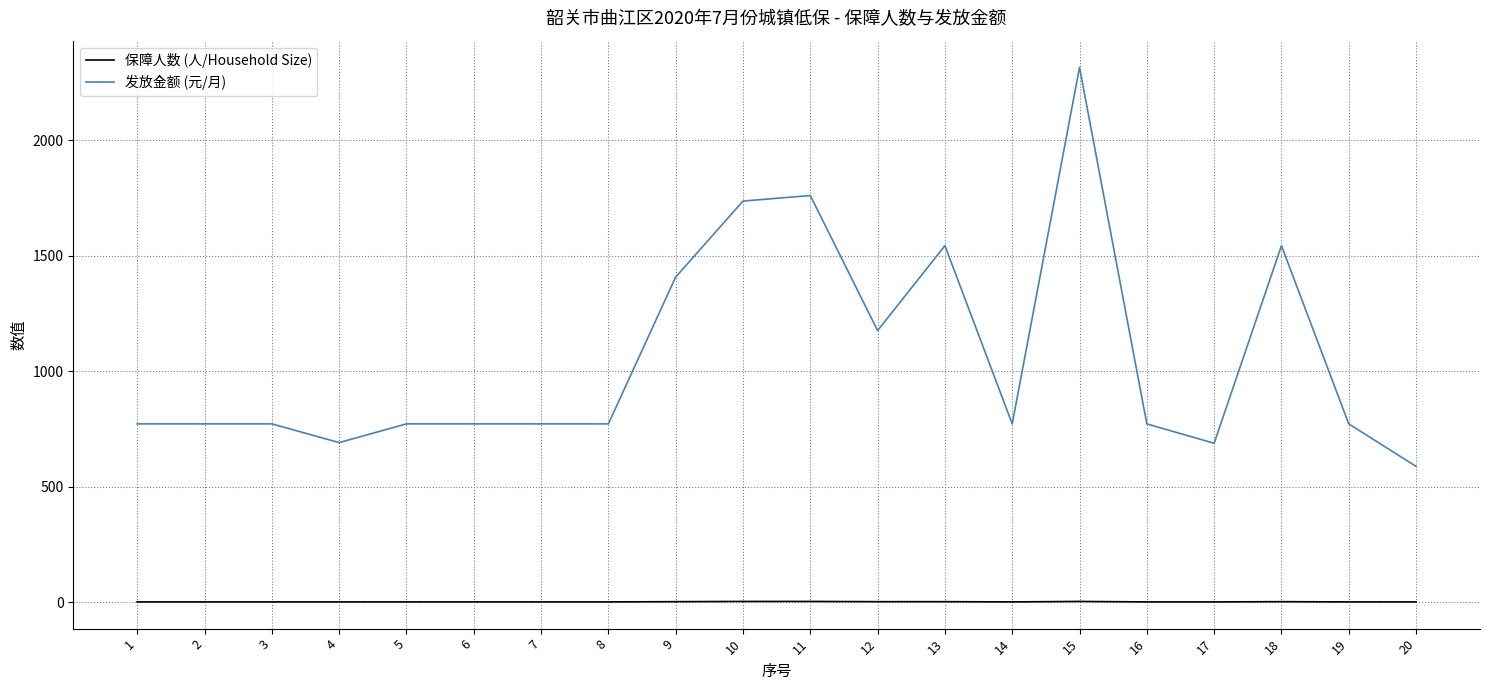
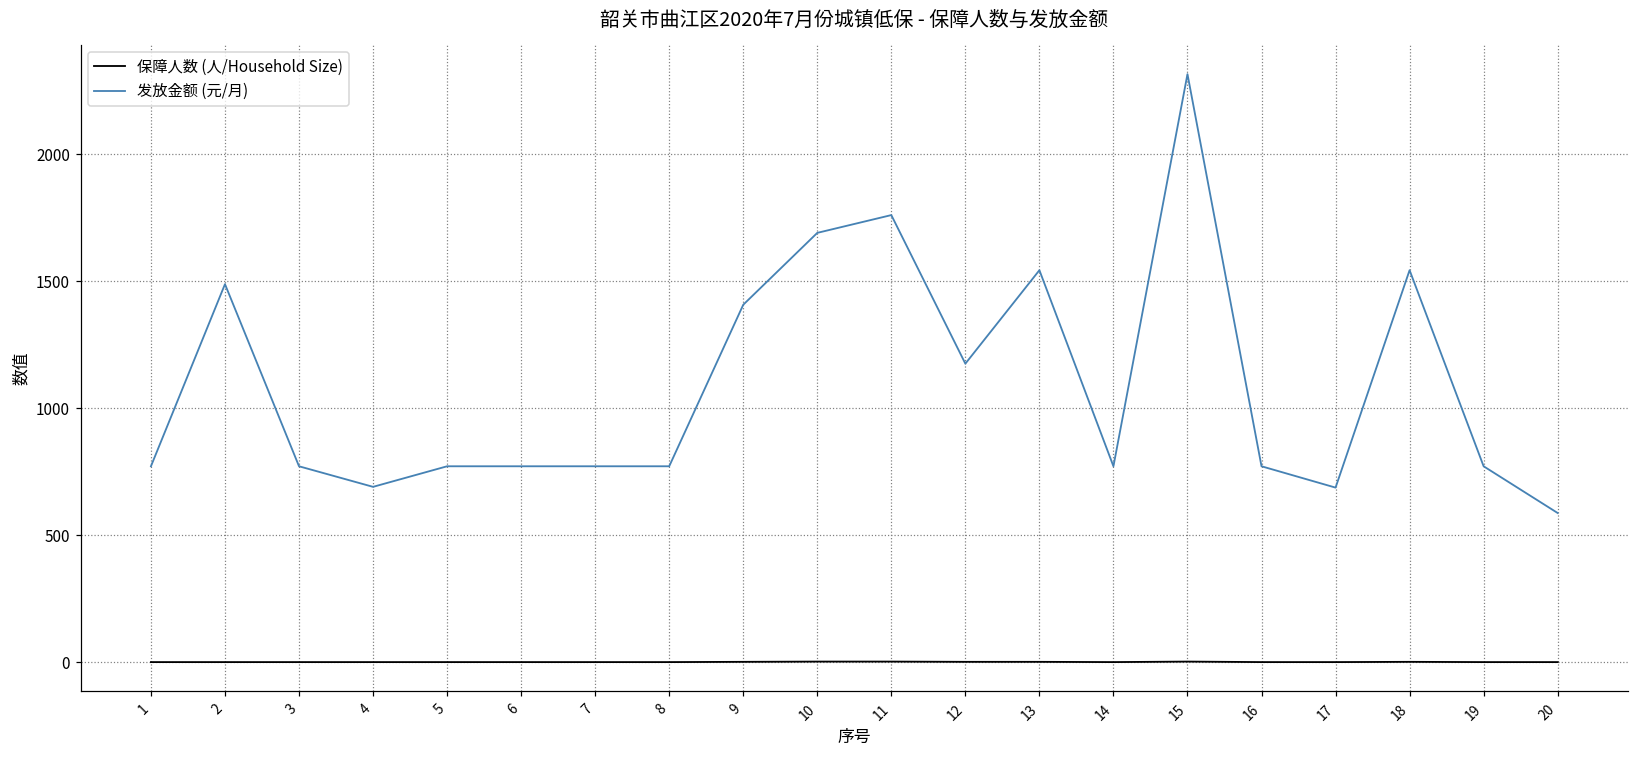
  {
    "保障人数 (人/Household Size)": {
      "1": 0,
      "2": 0,
      "3": 0,
      "4": 0,
      "5": 0,
      "6": 0,
      "7": 0,
      "8": 0,
      "9": 0,
      "10": 0,
      "11": 0,
      "12": 0,
      "13": 0,
      "14": 0,
      "15": 0,
      "16": 0,
      "17": 0,
      "18": 0,
      "19": 0,
      "20": 0
    },
    "发放金额 (元/月)": {
      "1": 770,
-     "2": 770,
+     "2": 1490,
      "3": 770,
      "4": 690,
      "5": 770,
      "6": 770,
      "7": 770,
      "8": 770,
      "9": 1410,
-     "10": 1740,
+     "10": 1690,
      "11": 1760,
      "12": 1180,
      "13": 1540,
      "14": 770,
      "15": 2320,
      "16": 770,
      "17": 690,
      "18": 1540,
      "19": 770,
      "20": 590
    }
  }
